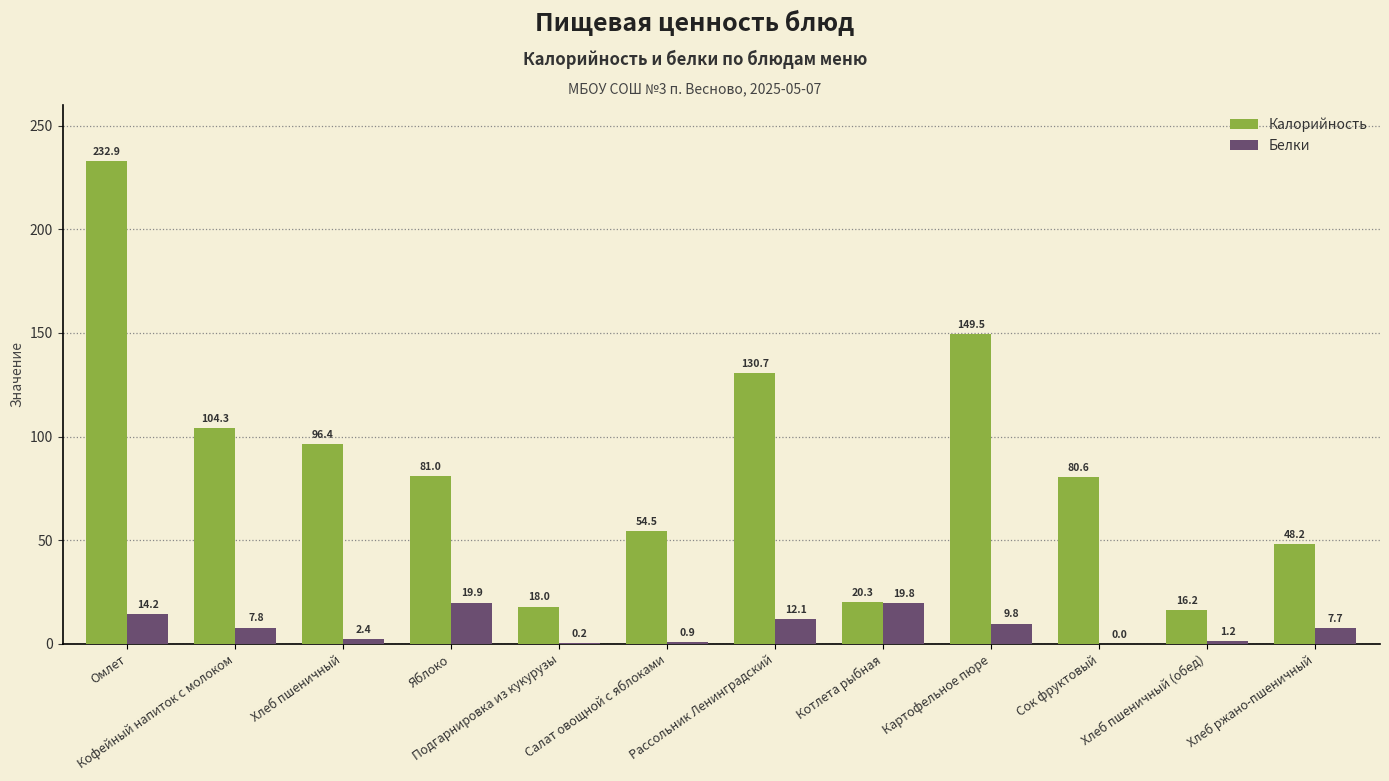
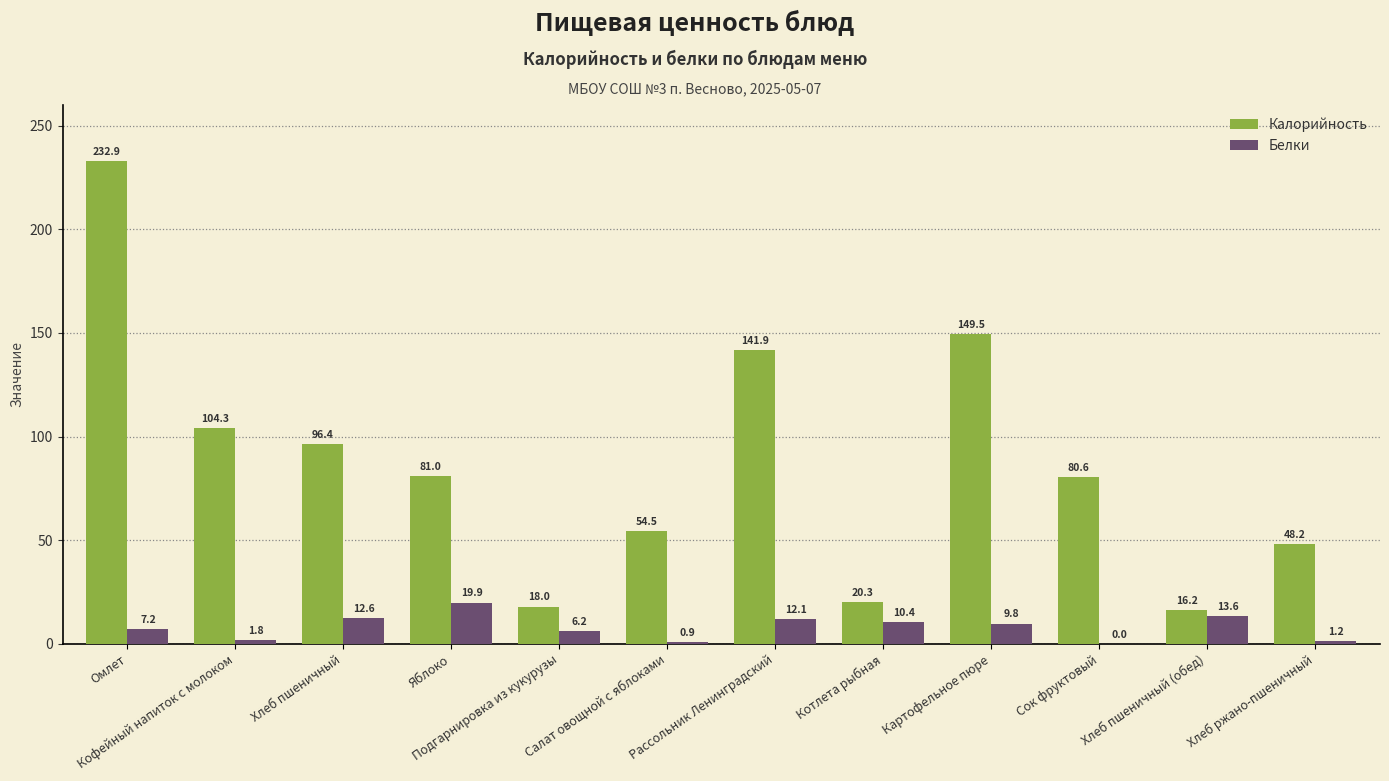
  {
    "Калорийность": {
      "Омлет": 232.9,
      "Кофейный напиток с молоком": 104.3,
      "Хлеб пшеничный": 96.4,
      "Яблоко": 81.0,
      "Подгарнировка из кукурузы": 18.0,
      "Салат овощной с яблоками": 54.5,
-     "Рассольник Ленинградский": 130.7,
+     "Рассольник Ленинградский": 141.9,
      "Котлета рыбная": 20.3,
      "Картофельное пюре": 149.5,
      "Сок фруктовый": 80.6,
      "Хлеб пшеничный (обед)": 16.2,
      "Хлеб ржано-пшеничный": 48.2
    },
    "Белки": {
-     "Омлет": 14.2,
-     "Кофейный напиток с молоком": 7.8,
-     "Хлеб пшеничный": 2.4,
+     "Омлет": 7.2,
+     "Кофейный напиток с молоком": 1.8,
+     "Хлеб пшеничный": 12.6,
      "Яблоко": 19.9,
-     "Подгарнировка из кукурузы": 0.2,
+     "Подгарнировка из кукурузы": 6.2,
      "Салат овощной с яблоками": 0.9,
      "Рассольник Ленинградский": 12.1,
-     "Котлета рыбная": 19.8,
+     "Котлета рыбная": 10.4,
      "Картофельное пюре": 9.8,
      "Сок фруктовый": 0.0,
-     "Хлеб пшеничный (обед)": 1.2,
-     "Хлеб ржано-пшеничный": 7.7
+     "Хлеб пшеничный (обед)": 13.6,
+     "Хлеб ржано-пшеничный": 1.2
    }
  }
